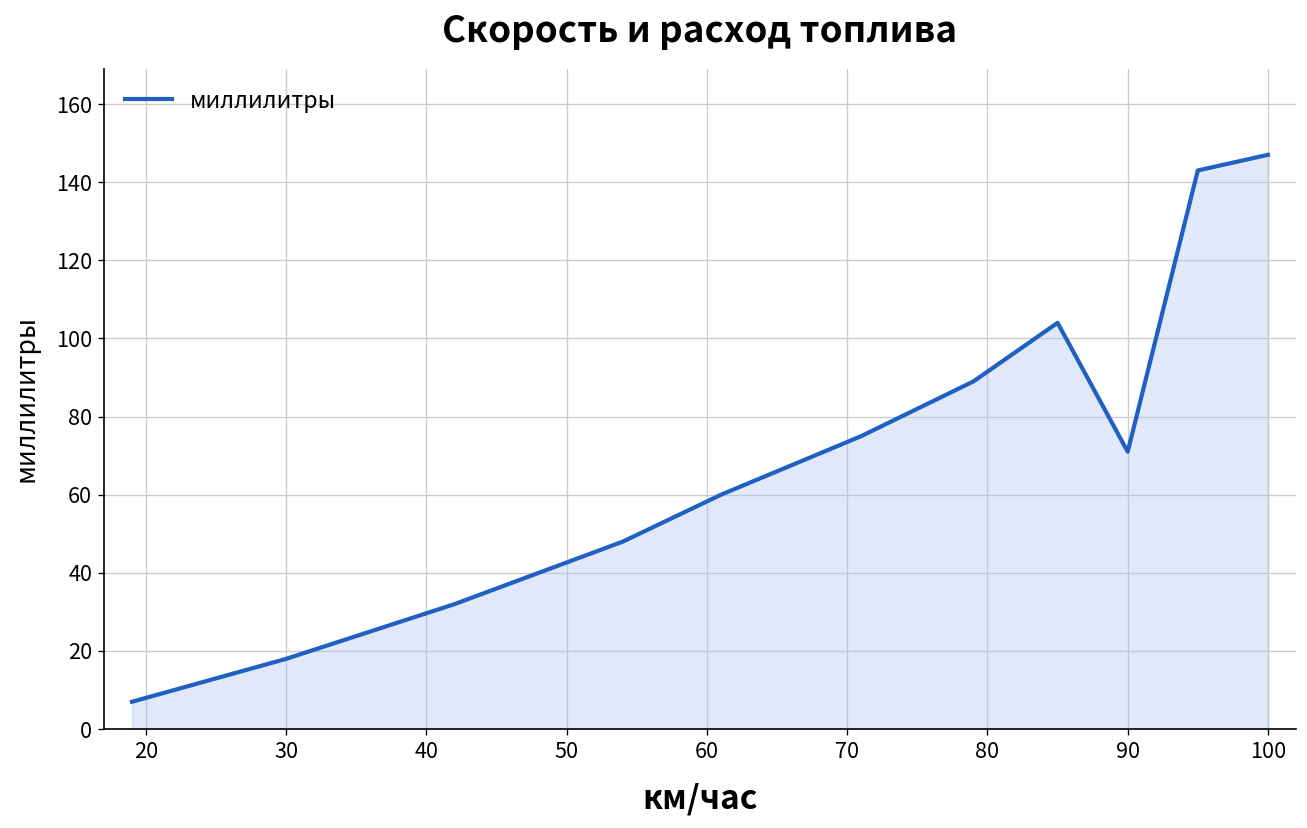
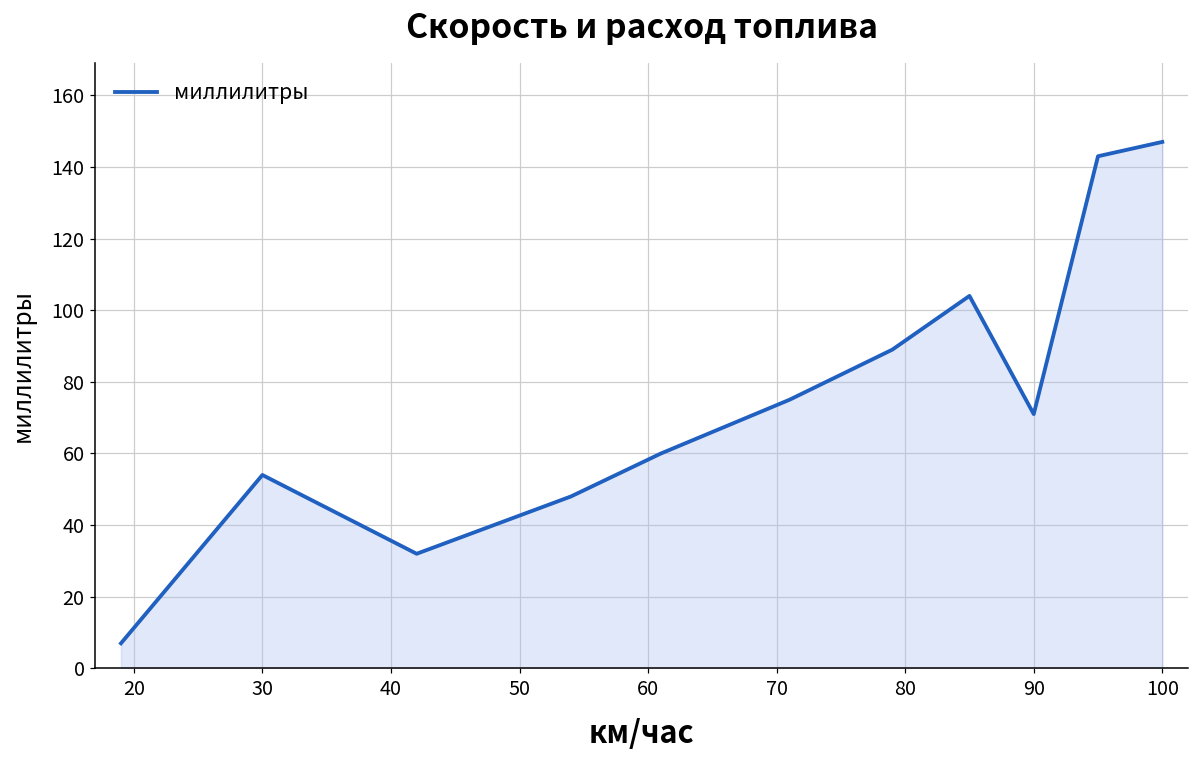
  {
-   "30": 18,
+   "30": 54,
    "90": 71,
    "100": 147
  }
